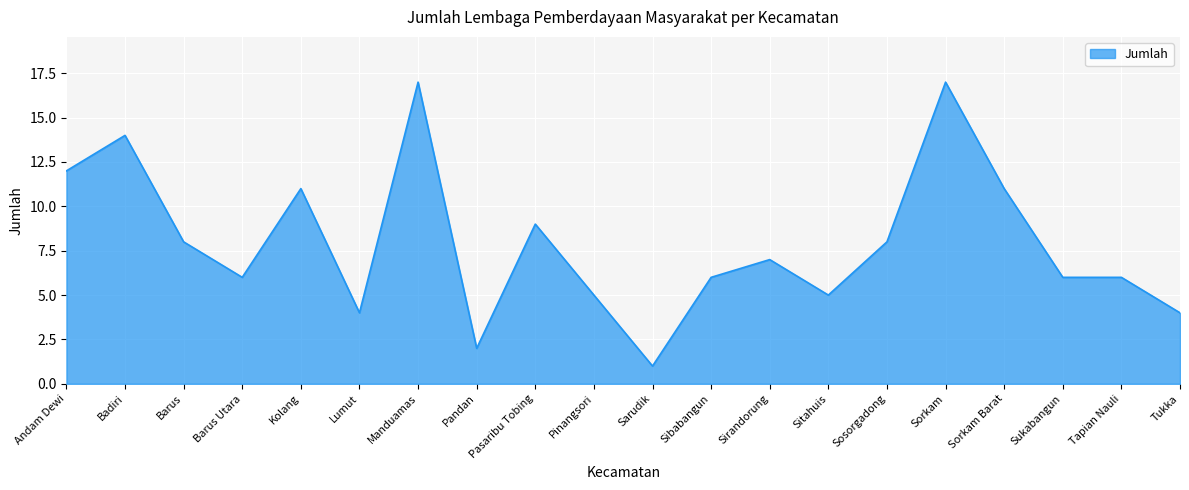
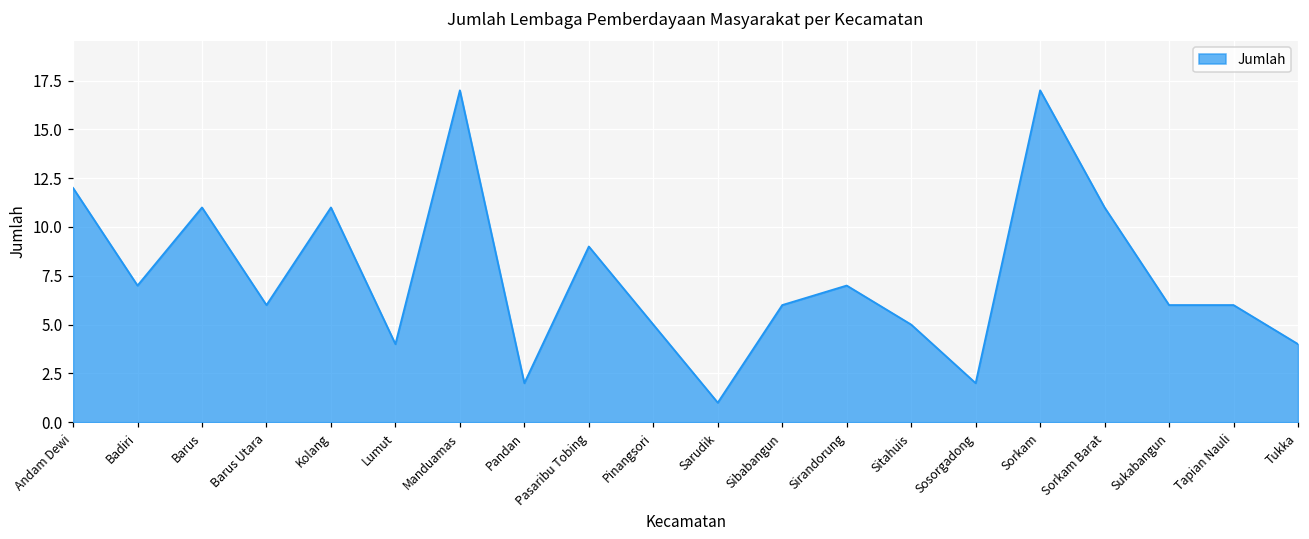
  {
    "Andam Dewi": 12,
-   "Badiri": 14,
-   "Barus": 8,
+   "Badiri": 7,
+   "Barus": 11,
    "Barus Utara": 6,
    "Kolang": 11,
    "Lumut": 4,
    "Manduamas": 17,
    "Pandan": 2,
    "Pasaribu Tobing": 9,
    "Pinangsori": 5,
    "Sarudik": 1,
    "Sibabangun": 6,
    "Sirandorung": 7,
    "Sitahuis": 5,
-   "Sosorgadong": 8,
+   "Sosorgadong": 2,
    "Sorkam": 17,
    "Sorkam Barat": 11,
    "Sukabangun": 6,
    "Tapian Nauli": 6,
    "Tukka": 4
  }
